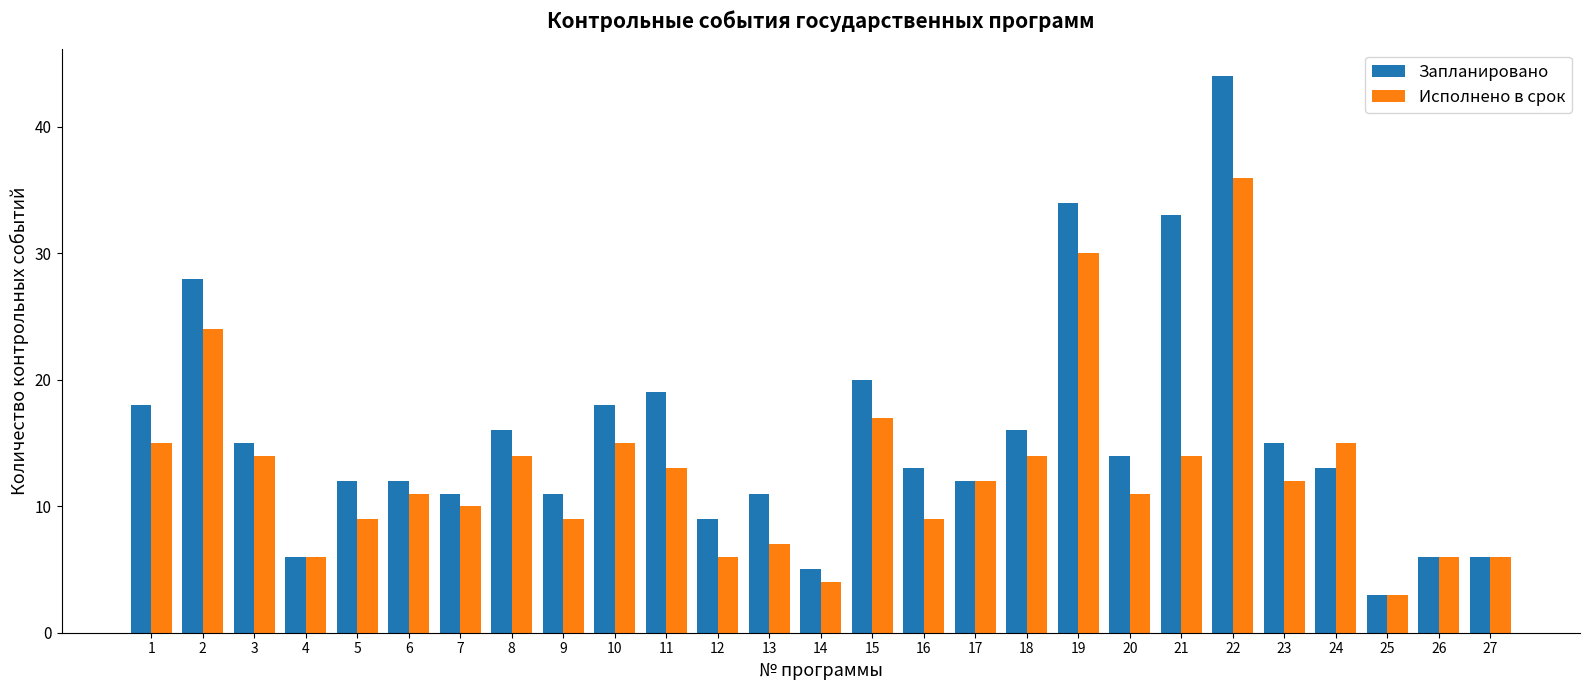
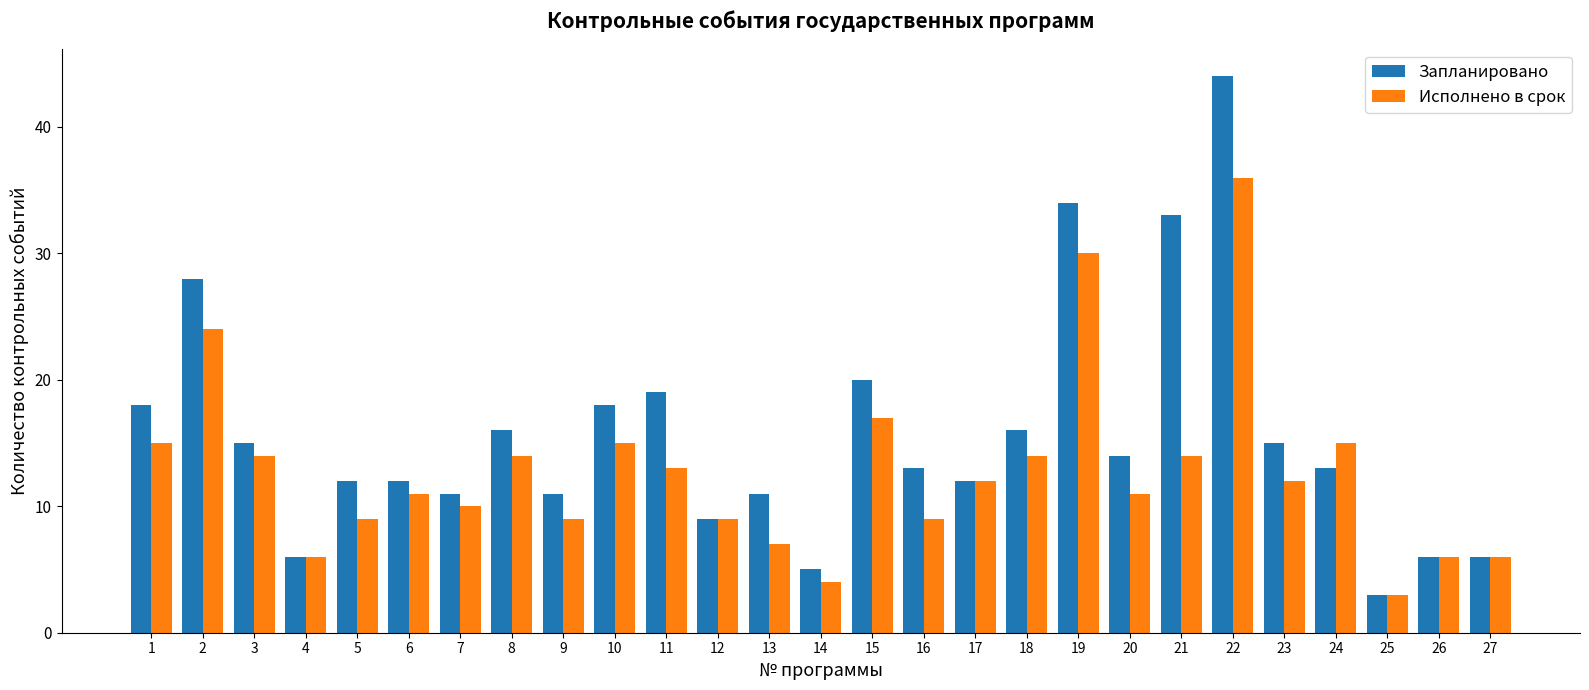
  {
    "Запланировано": {
      "1": 18,
      "2": 28,
      "3": 15,
      "4": 6,
      "5": 12,
      "6": 12,
      "7": 11,
      "8": 16,
      "9": 11,
      "10": 18,
      "11": 19,
      "12": 9,
      "13": 11,
      "14": 5,
      "15": 20,
      "16": 13,
      "17": 12,
      "18": 16,
      "19": 34,
      "20": 14,
      "21": 33,
      "22": 44,
      "23": 15,
      "24": 13,
      "25": 3,
      "26": 6,
      "27": 6
    },
    "Исполнено в срок": {
      "1": 15,
      "2": 24,
      "3": 14,
      "4": 6,
      "5": 9,
      "6": 11,
      "7": 10,
      "8": 14,
      "9": 9,
      "10": 15,
      "11": 13,
-     "12": 6,
+     "12": 9,
      "13": 7,
      "14": 4,
      "15": 17,
      "16": 9,
      "17": 12,
      "18": 14,
      "19": 30,
      "20": 11,
      "21": 14,
      "22": 36,
      "23": 12,
      "24": 15,
      "25": 3,
      "26": 6,
      "27": 6
    }
  }
